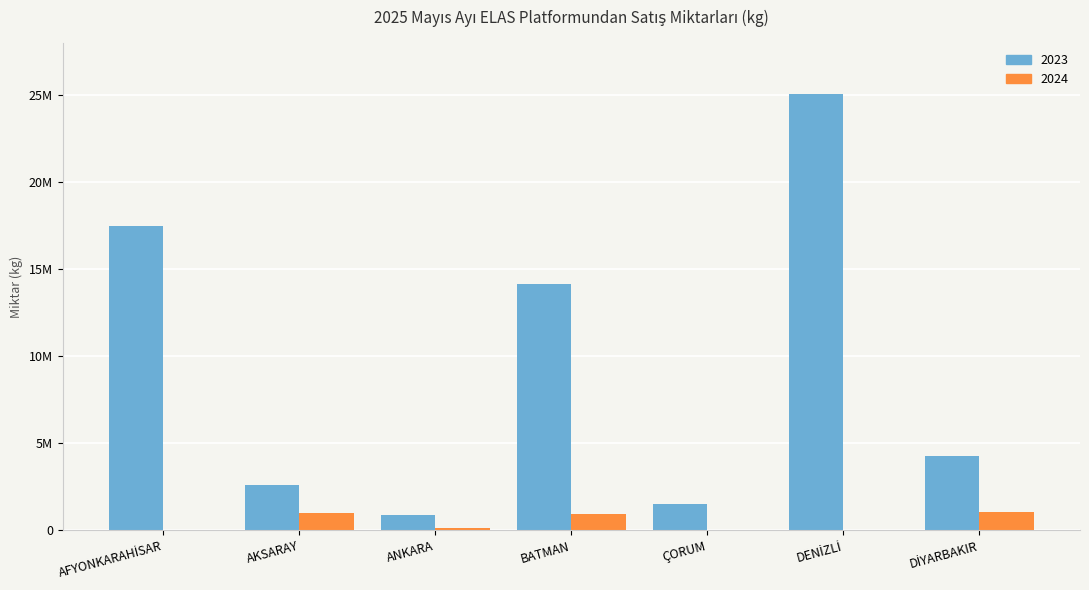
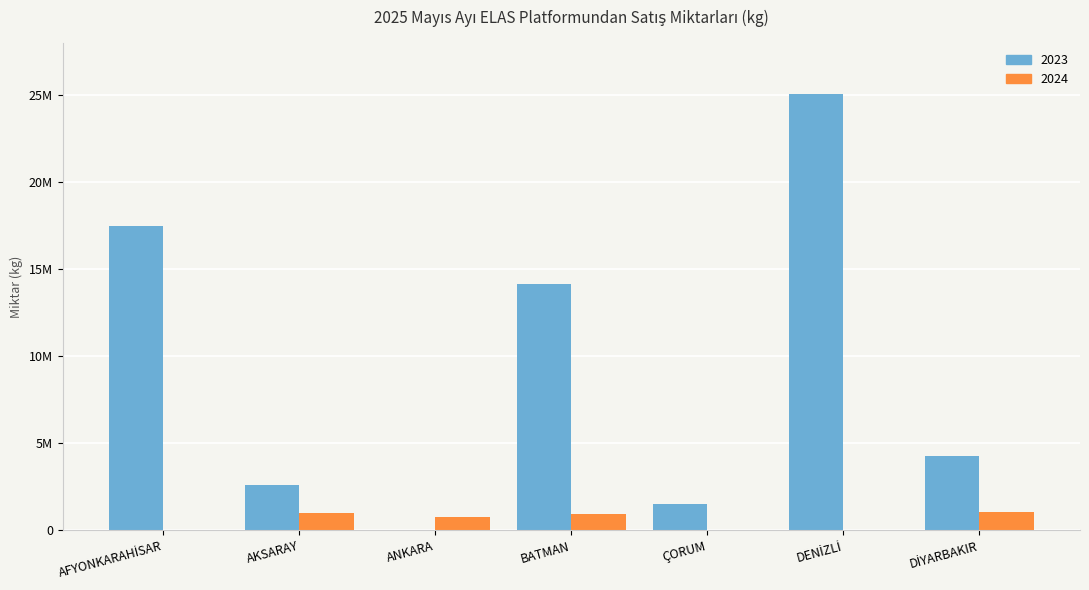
  {
    "2023": {
      "AFYONKARAHİSAR": 17500000,
      "AKSARAY": 2600000,
-     "ANKARA": 900000,
+     "ANKARA": 0,
      "BATMAN": 14100000,
      "ÇORUM": 1500000,
      "DENİZLİ": 25000000,
      "DİYARBAKIR": 4300000
    },
    "2024": {
      "AFYONKARAHİSAR": 0,
      "AKSARAY": 1000000,
-     "ANKARA": 100000,
+     "ANKARA": 800000,
      "BATMAN": 900000,
      "ÇORUM": 0,
      "DENİZLİ": 0,
      "DİYARBAKIR": 1000000
    }
  }
